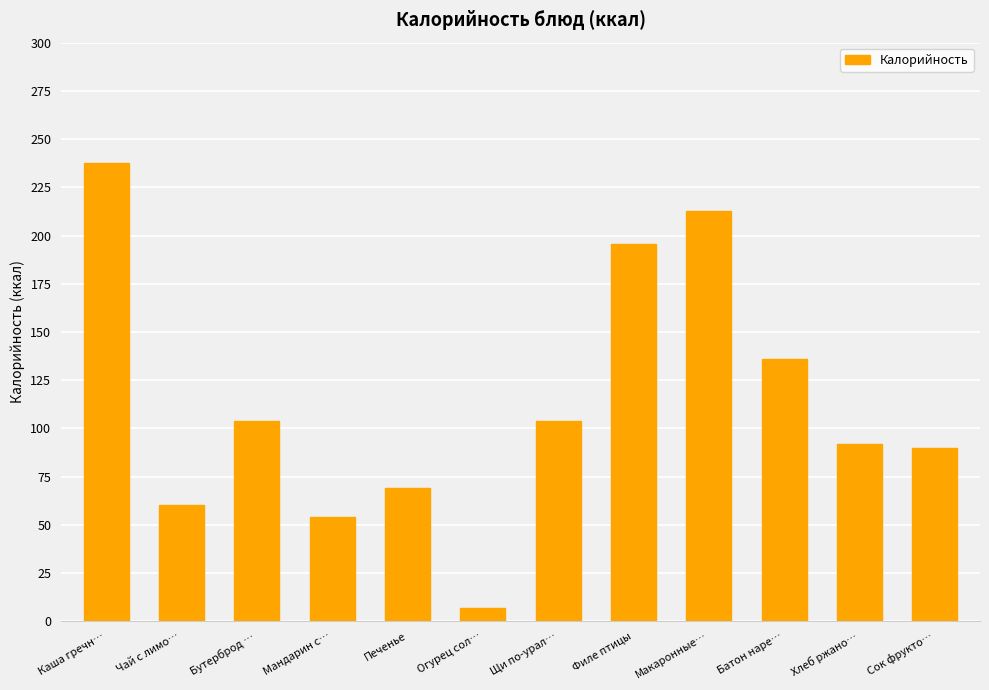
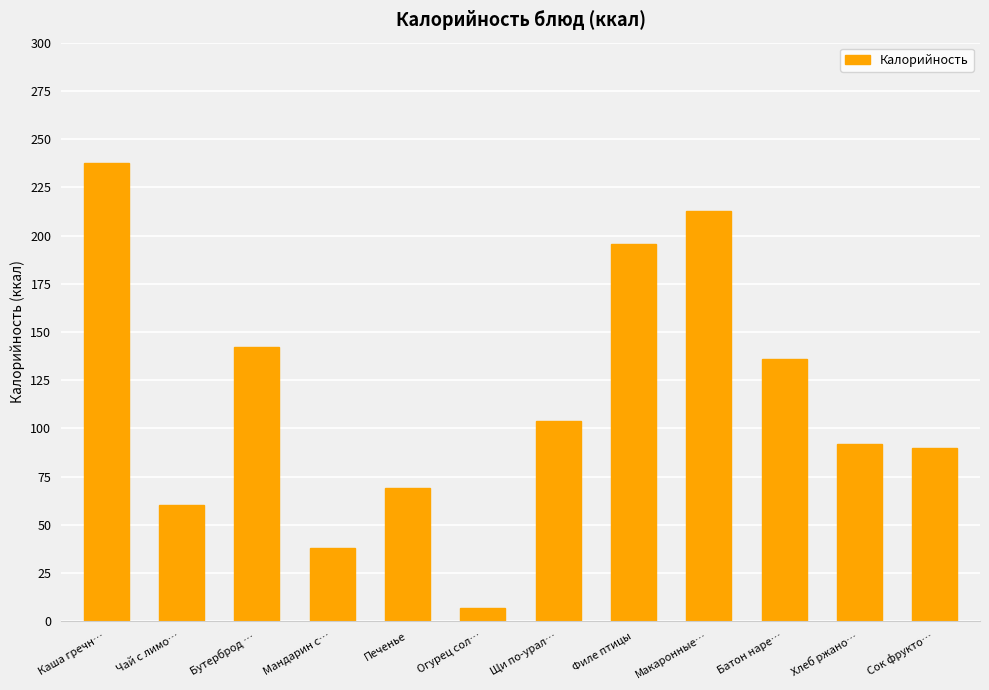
  {
    "Каша гречн…": 238,
    "Чай с лимо…": 60,
-   "Бутерброд …": 104,
-   "Мандарин с…": 54,
+   "Бутерброд …": 142,
+   "Мандарин с…": 38,
    "Печенье": 69,
    "Огурец сол…": 7,
    "Щи по-урал…": 104,
    "Филе птицы": 195,
    "Макаронные…": 213,
    "Батон наре…": 136,
    "Хлеб ржано…": 92,
    "Сок фрукто…": 90
  }
